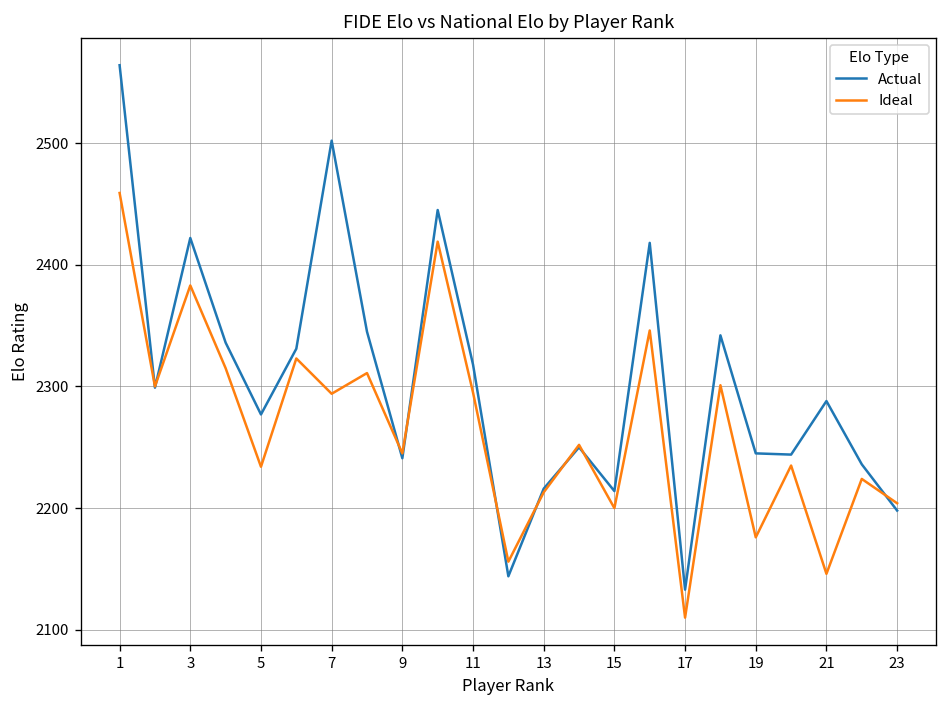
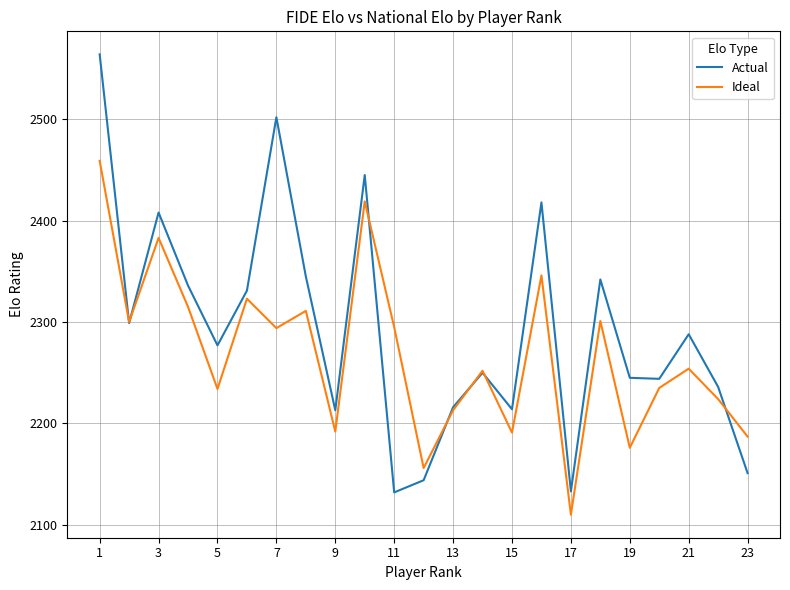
  {
    "Actual": {
      "1": 2564,
-     "3": 2422,
+     "3": 2408,
      "5": 2277,
      "7": 2502,
-     "9": 2241,
-     "11": 2318,
+     "9": 2213,
+     "11": 2132,
      "13": 2216,
      "15": 2214,
      "17": 2133,
      "19": 2245,
      "21": 2288,
-     "23": 2198
+     "23": 2151
    },
    "Ideal": {
      "1": 2459,
      "3": 2383,
      "5": 2234,
      "7": 2294,
-     "9": 2245,
+     "9": 2192,
      "11": 2295,
      "13": 2213,
-     "15": 2200,
+     "15": 2191,
      "17": 2110,
      "19": 2176,
-     "21": 2146,
-     "23": 2204
+     "21": 2254,
+     "23": 2187
    }
  }
